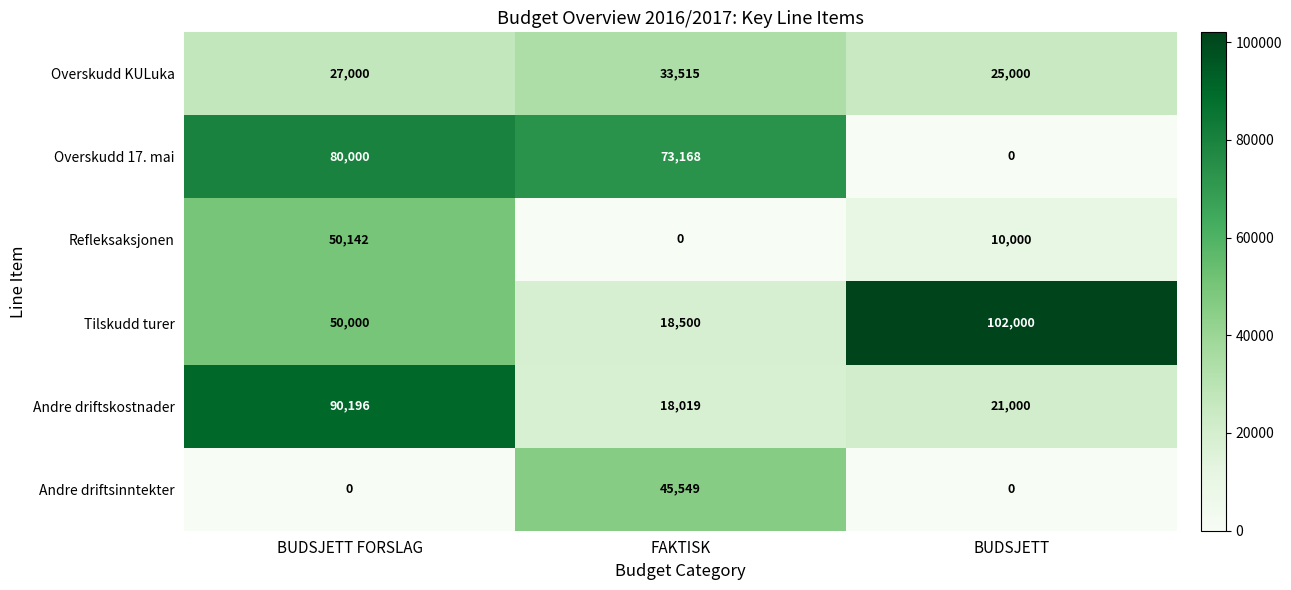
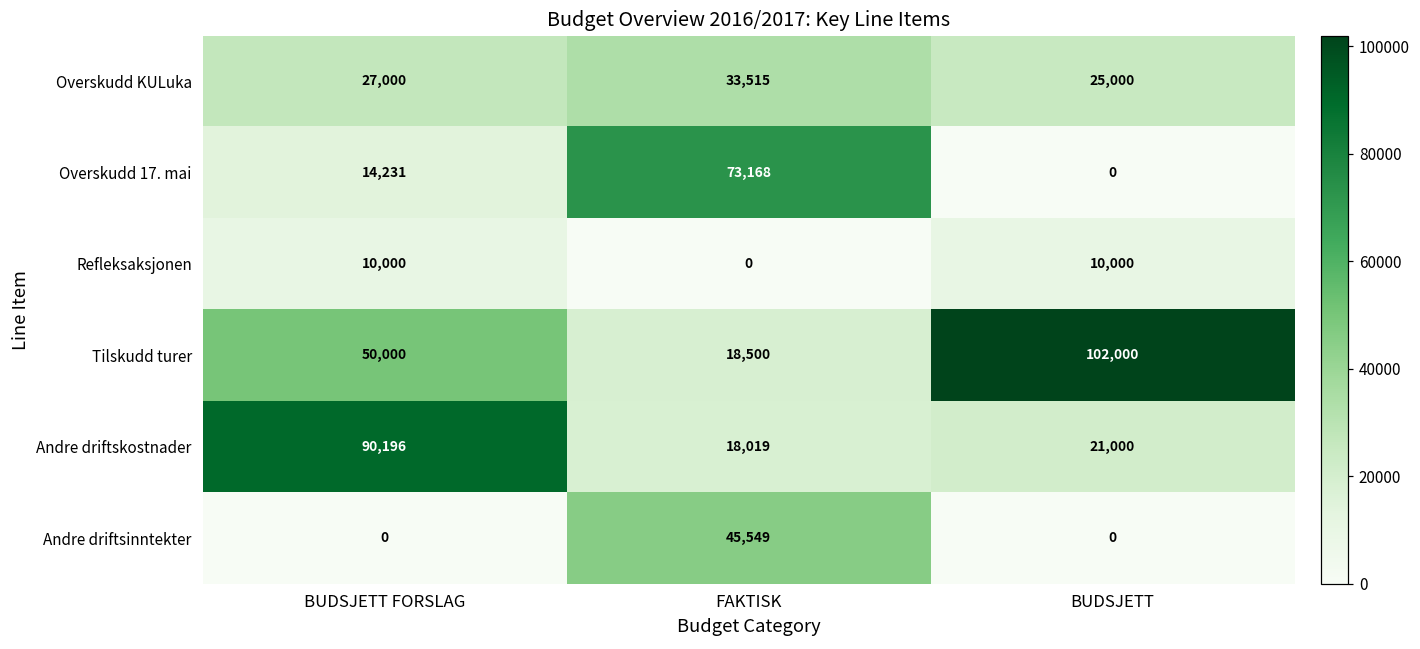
  {
    "Overskudd KULuka": {
      "BUDSJETT FORSLAG": "27,000",
      "FAKTISK": "33,515",
      "BUDSJETT": "25,000"
    },
    "Overskudd 17. mai": {
-     "BUDSJETT FORSLAG": "80,000",
+     "BUDSJETT FORSLAG": "14,231",
      "FAKTISK": "73,168",
      "BUDSJETT": "0"
    },
    "Refleksaksjonen": {
-     "BUDSJETT FORSLAG": "50,142",
+     "BUDSJETT FORSLAG": "10,000",
      "FAKTISK": "0",
      "BUDSJETT": "10,000"
    },
    "Tilskudd turer": {
      "BUDSJETT FORSLAG": "50,000",
      "FAKTISK": "18,500",
      "BUDSJETT": "102,000"
    },
    "Andre driftskostnader": {
      "BUDSJETT FORSLAG": "90,196",
      "FAKTISK": "18,019",
      "BUDSJETT": "21,000"
    },
    "Andre driftsinntekter": {
      "BUDSJETT FORSLAG": "0",
      "FAKTISK": "45,549",
      "BUDSJETT": "0"
    }
  }
